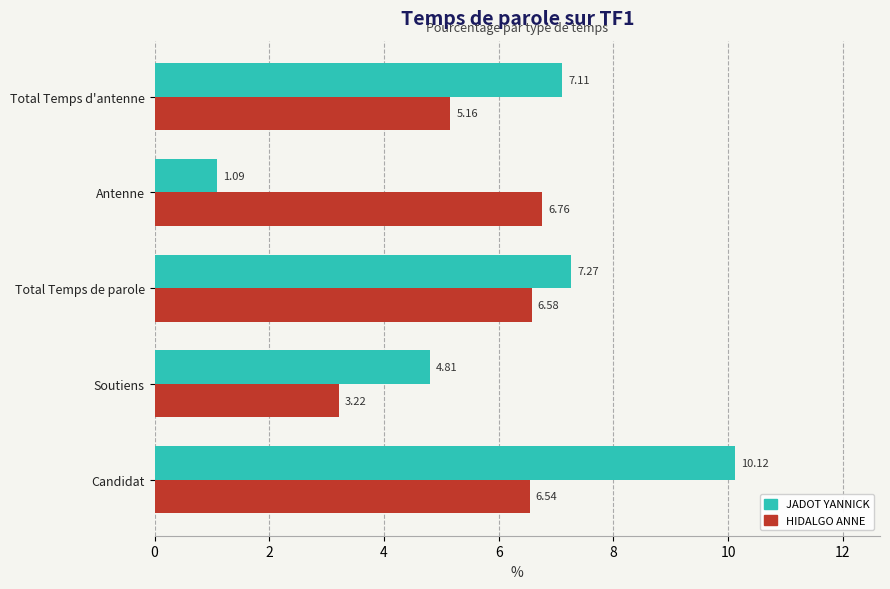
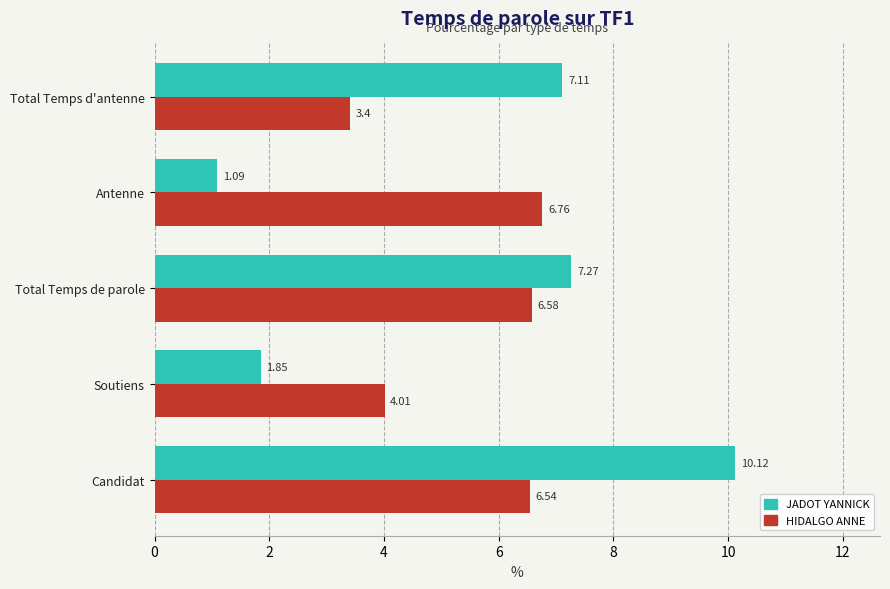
  {
    "JADOT YANNICK": {
      "Total Temps d'antenne": 7.11,
      "Antenne": 1.09,
      "Total Temps de parole": 7.27,
-     "Soutiens": 4.81,
+     "Soutiens": 1.85,
      "Candidat": 10.12
    },
    "HIDALGO ANNE": {
-     "Total Temps d'antenne": 5.16,
+     "Total Temps d'antenne": 3.4,
      "Antenne": 6.76,
      "Total Temps de parole": 6.58,
-     "Soutiens": 3.22,
+     "Soutiens": 4.01,
      "Candidat": 6.54
    }
  }
